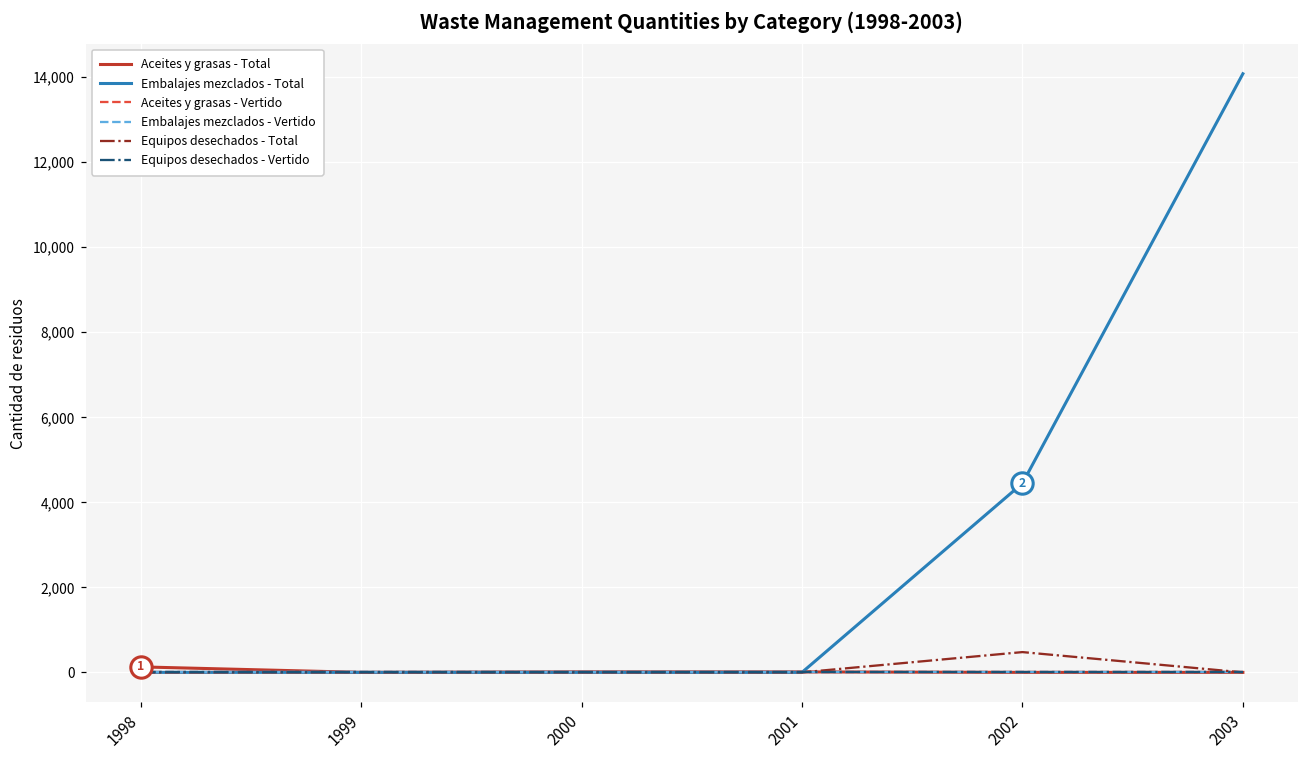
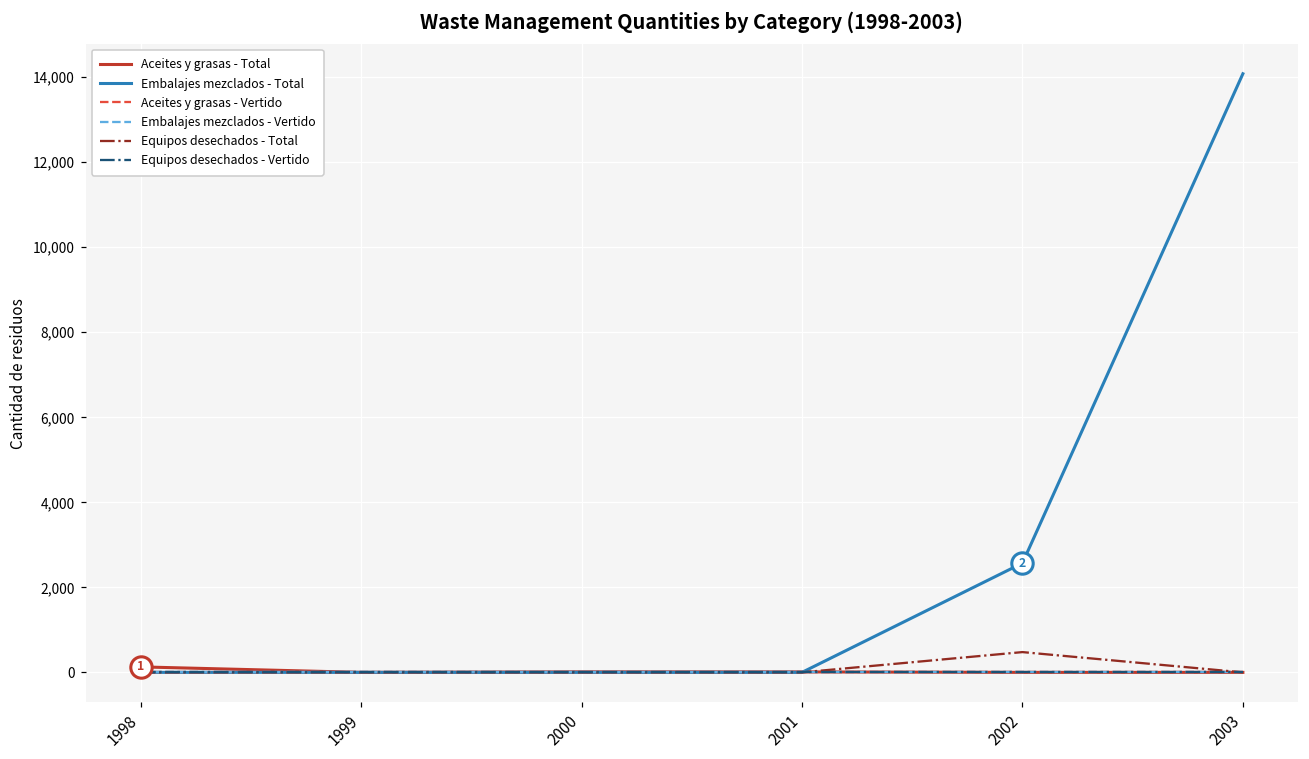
  {
    "Embalajes mezclados - Total": {
-     "2002": "4,400",
+     "2002": "2,600",
      "2003": "14,100"
    }
  }
